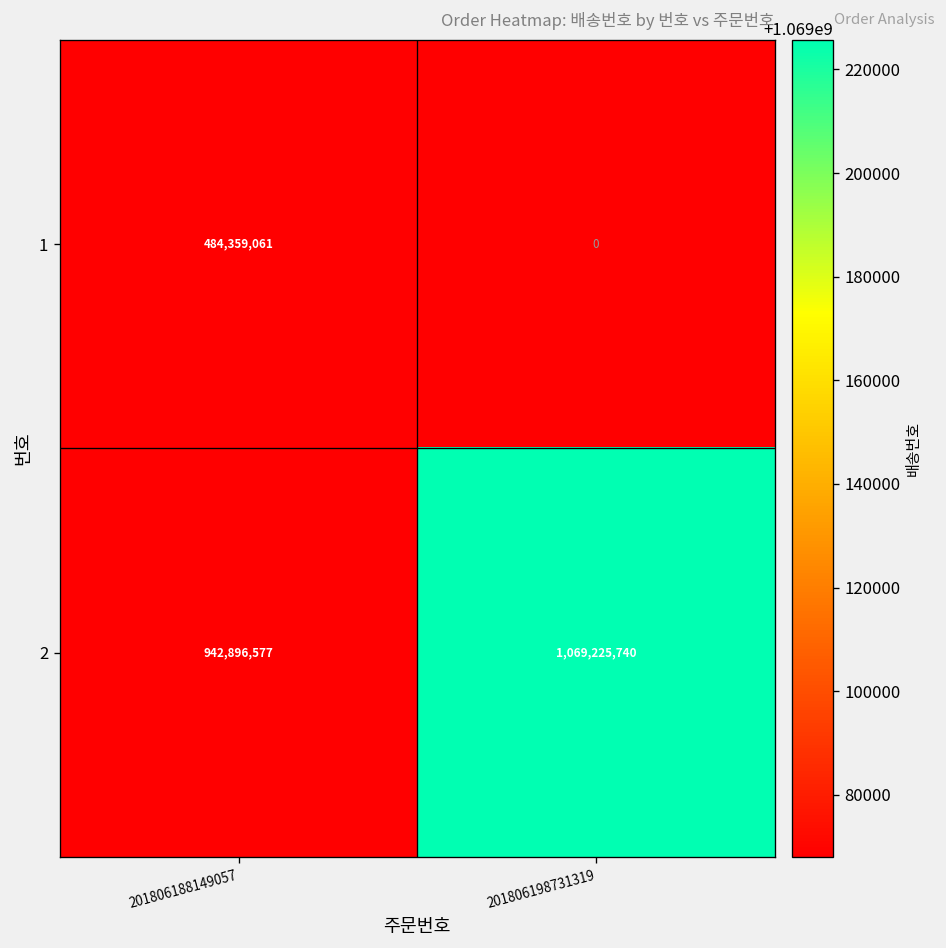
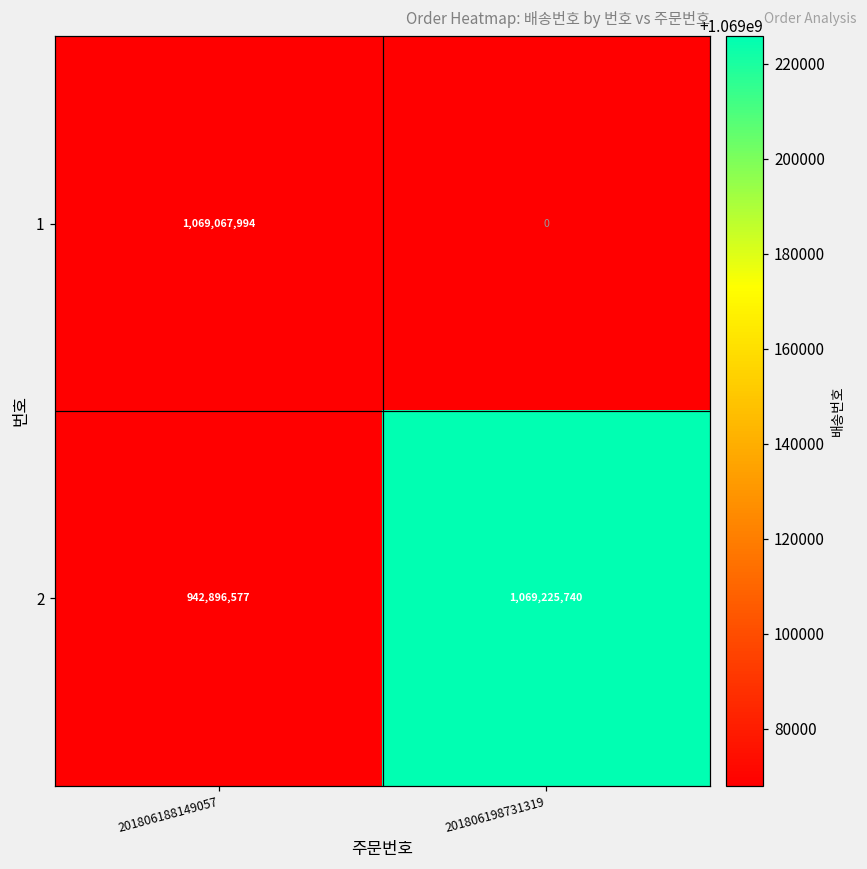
  {
    "1": {
-     "201806188149057": "484,359,061",
+     "201806188149057": "1,069,067,994",
      "201806198731319": "0"
    },
    "2": {
      "201806188149057": "942,896,577",
      "201806198731319": "1,069,225,740"
    }
  }
